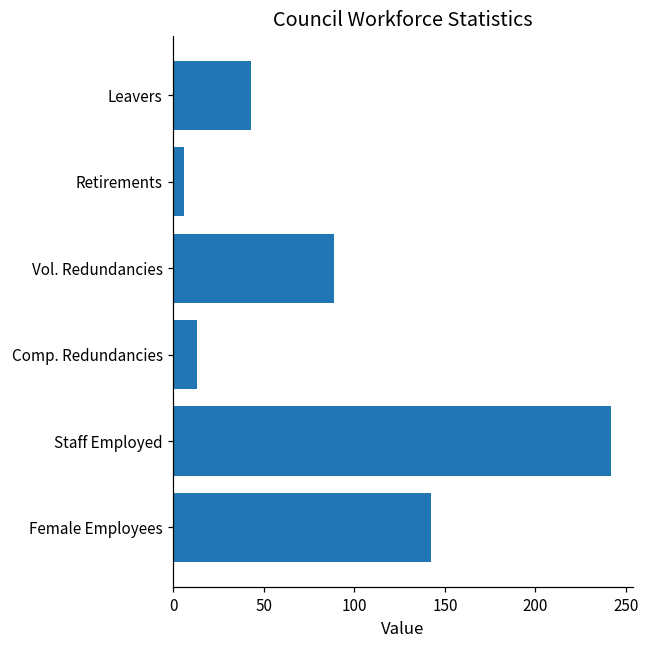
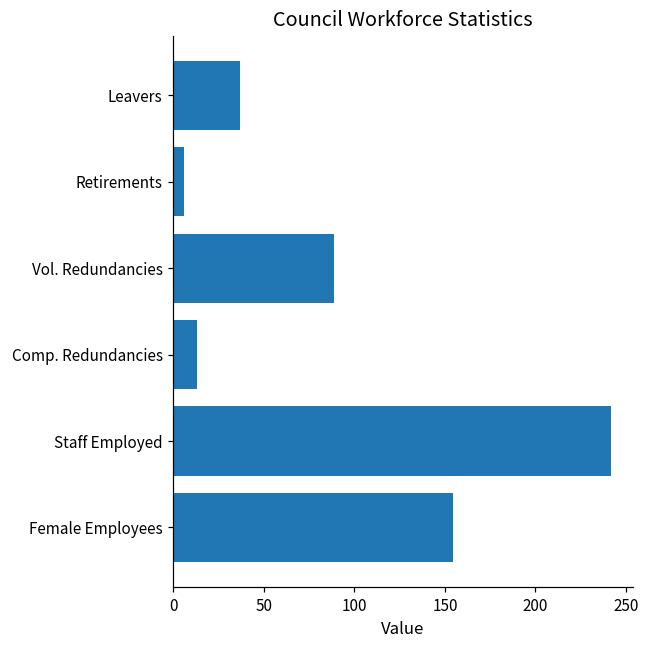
  {
-   "Leavers": 43,
+   "Leavers": 37,
    "Retirements": 6,
    "Vol. Redundancies": 89,
    "Comp. Redundancies": 13,
    "Staff Employed": 242,
-   "Female Employees": 143
+   "Female Employees": 154
  }
